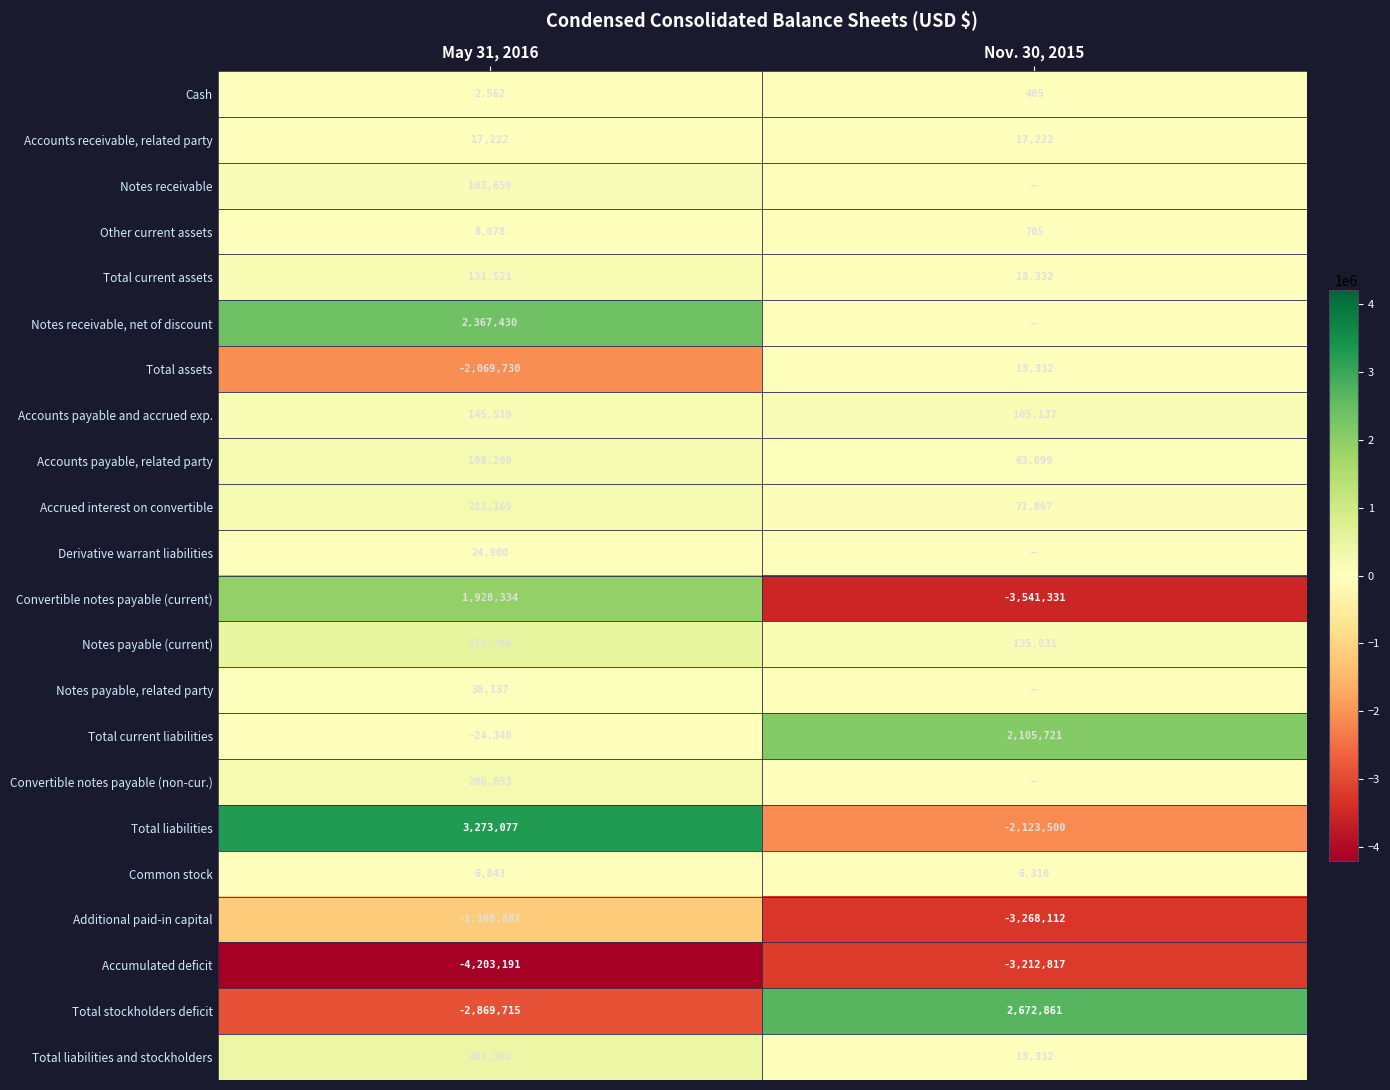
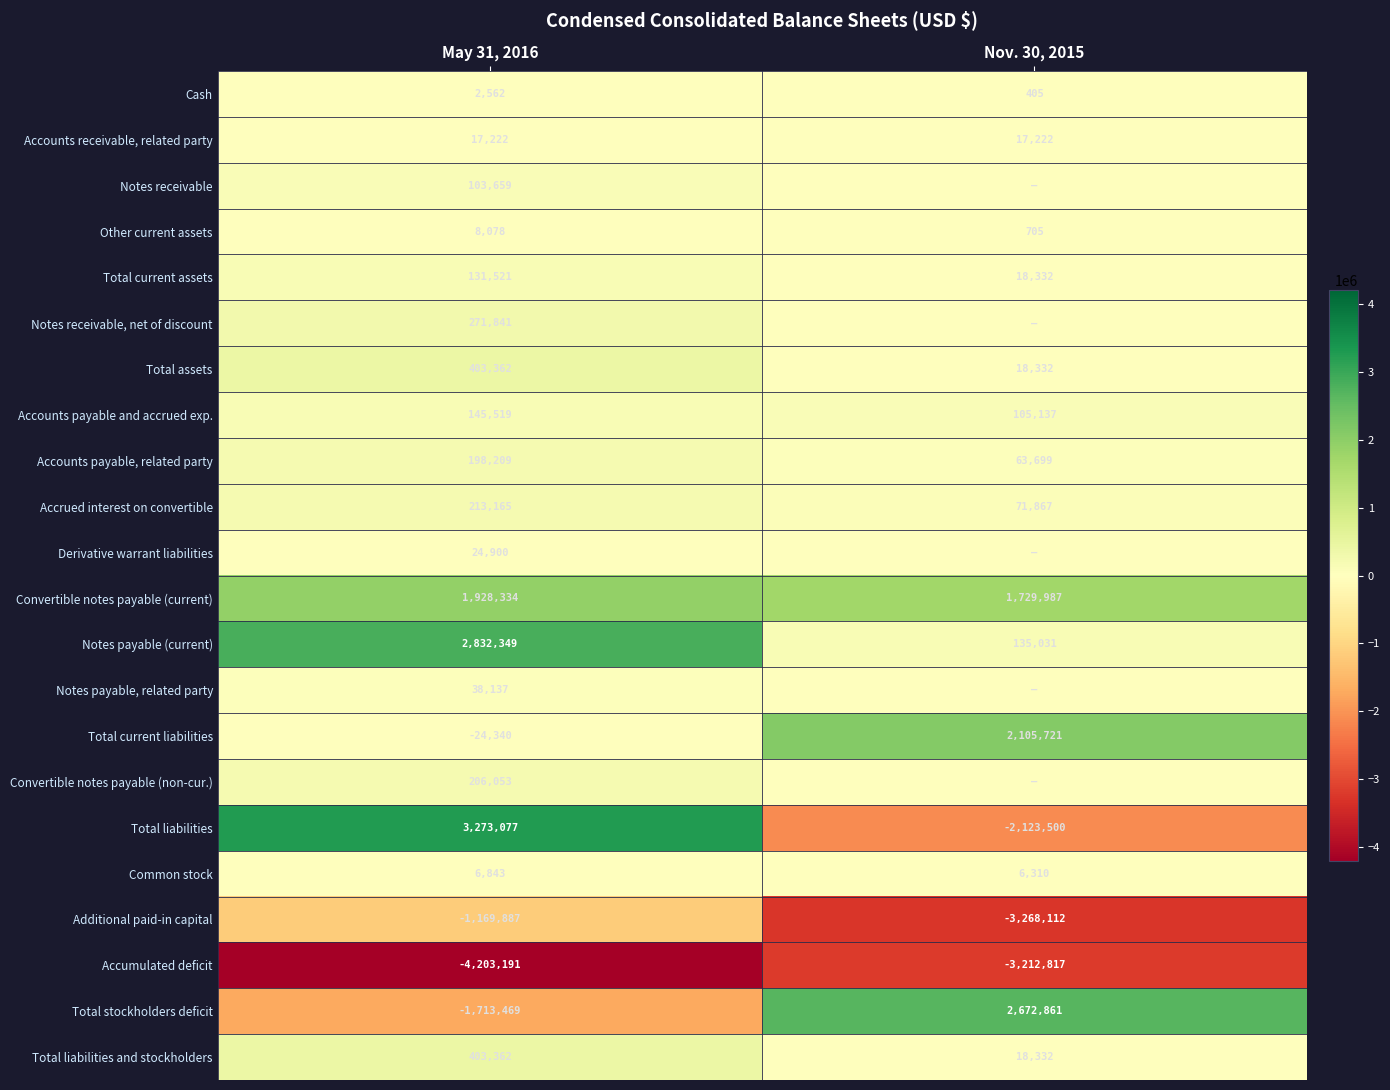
  {
    "Notes receivable, net of discount": {
-     "May 31, 2016": "2,367,430"
+     "May 31, 2016": "271,841"
    },
    "Total assets": {
-     "May 31, 2016": "-2,069,730"
+     "May 31, 2016": "403,362"
    },
    "Convertible notes payable (current)": {
      "May 31, 2016": "1,928,334",
-     "Nov. 30, 2015": "-3,541,331"
+     "Nov. 30, 2015": "1,729,987"
    },
    "Notes payable (current)": {
-     "May 31, 2016": "510,706"
+     "May 31, 2016": "2,832,349"
    },
    "Total current liabilities": {
      "Nov. 30, 2015": "2,105,721"
    },
    "Total liabilities": {
      "May 31, 2016": "3,273,077",
      "Nov. 30, 2015": "-2,123,500"
    },
    "Additional paid-in capital": {
      "May 31, 2016": "-1,169,887",
      "Nov. 30, 2015": "-3,268,112"
    },
    "Accumulated deficit": {
      "May 31, 2016": "-4,203,191",
      "Nov. 30, 2015": "-3,212,817"
    },
    "Total stockholders deficit": {
-     "May 31, 2016": "-2,869,715",
+     "May 31, 2016": "-1,713,469",
      "Nov. 30, 2015": "2,672,861"
    },
    "Total liabilities and stockholders": {
      "May 31, 2016": "403,362"
    }
  }
